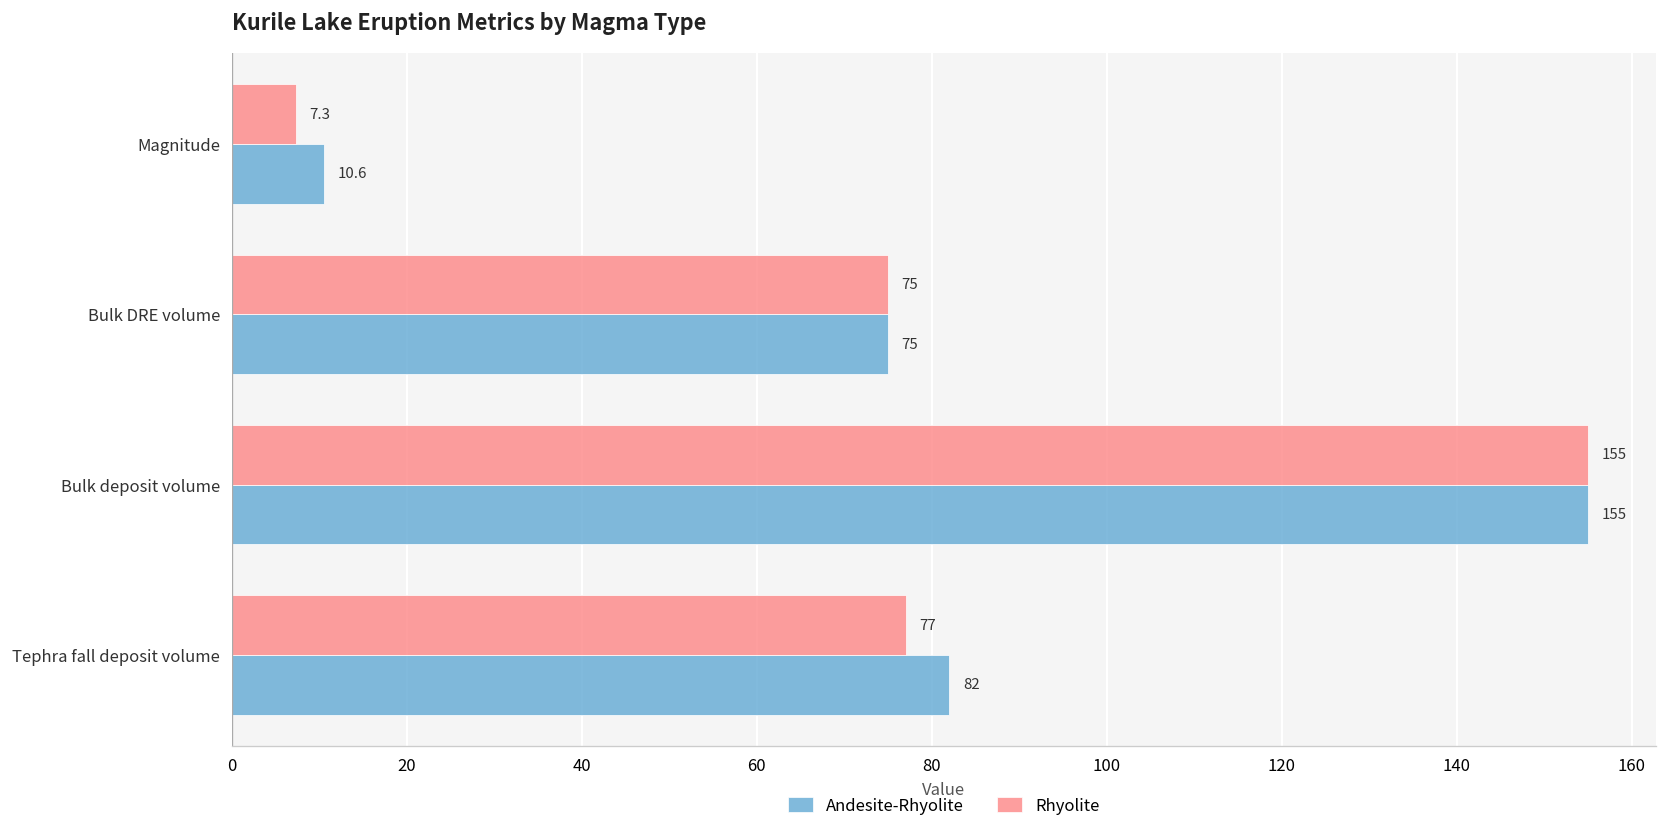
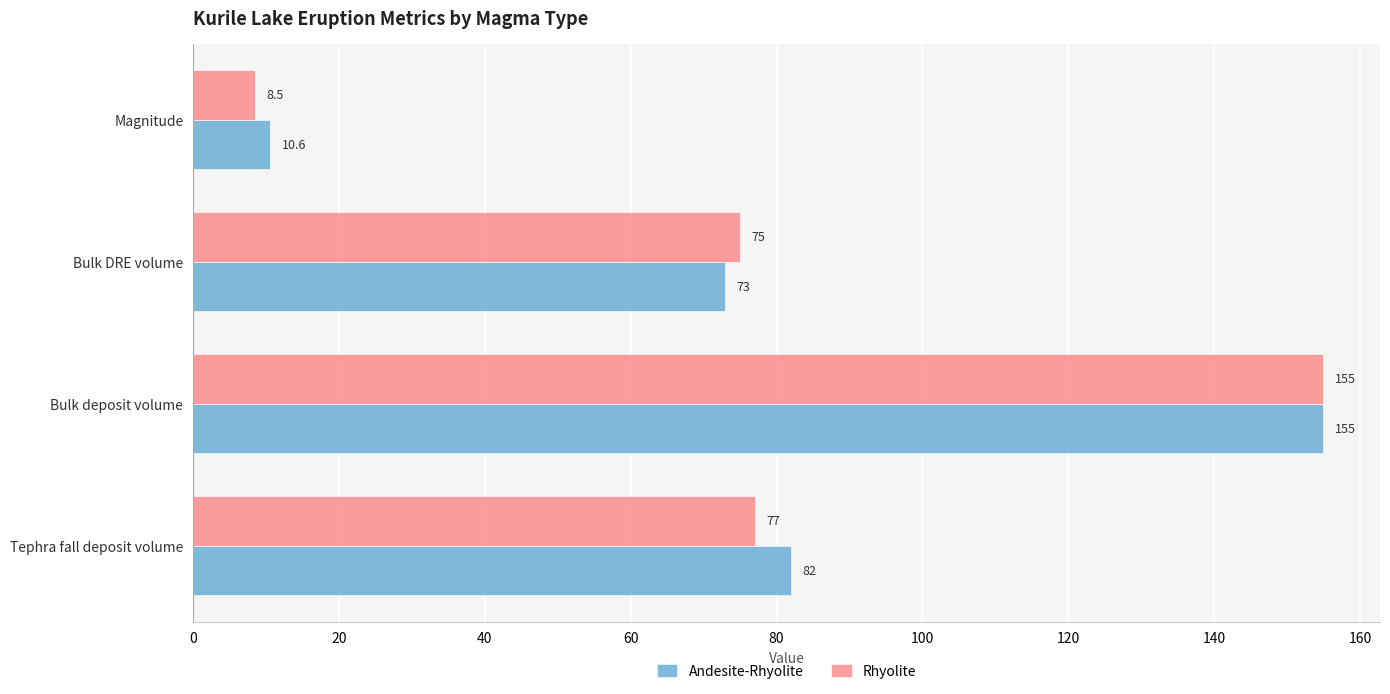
  {
    "Andesite-Rhyolite": {
      "Magnitude": 10.6,
-     "Bulk DRE volume": 75,
+     "Bulk DRE volume": 73,
      "Bulk deposit volume": 155,
      "Tephra fall deposit volume": 82
    },
    "Rhyolite": {
-     "Magnitude": 7.3,
+     "Magnitude": 8.5,
      "Bulk DRE volume": 75,
      "Bulk deposit volume": 155,
      "Tephra fall deposit volume": 77
    }
  }
